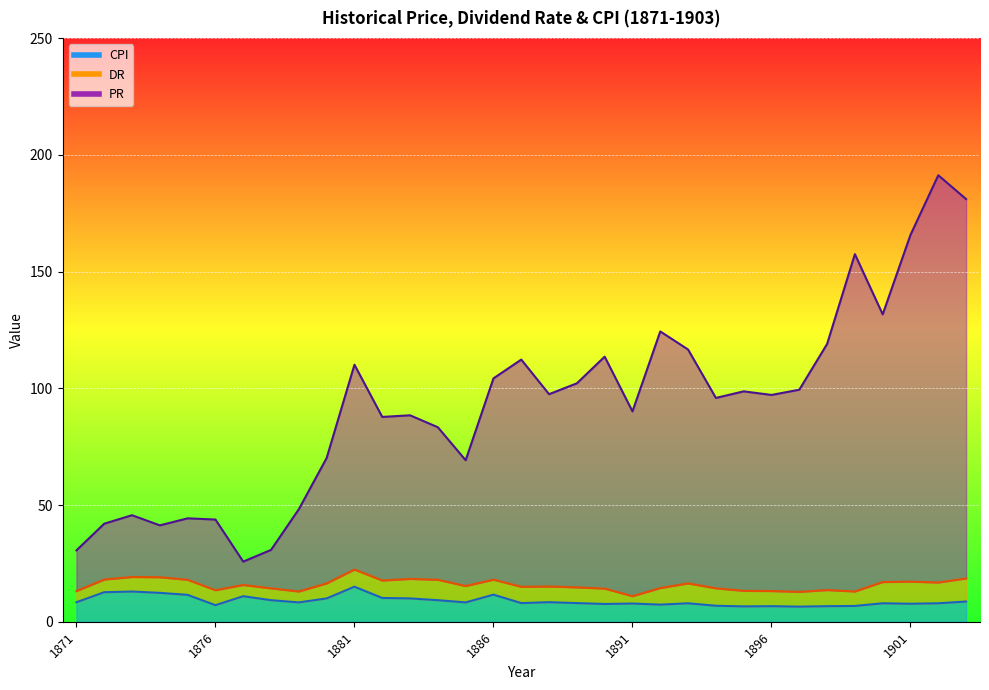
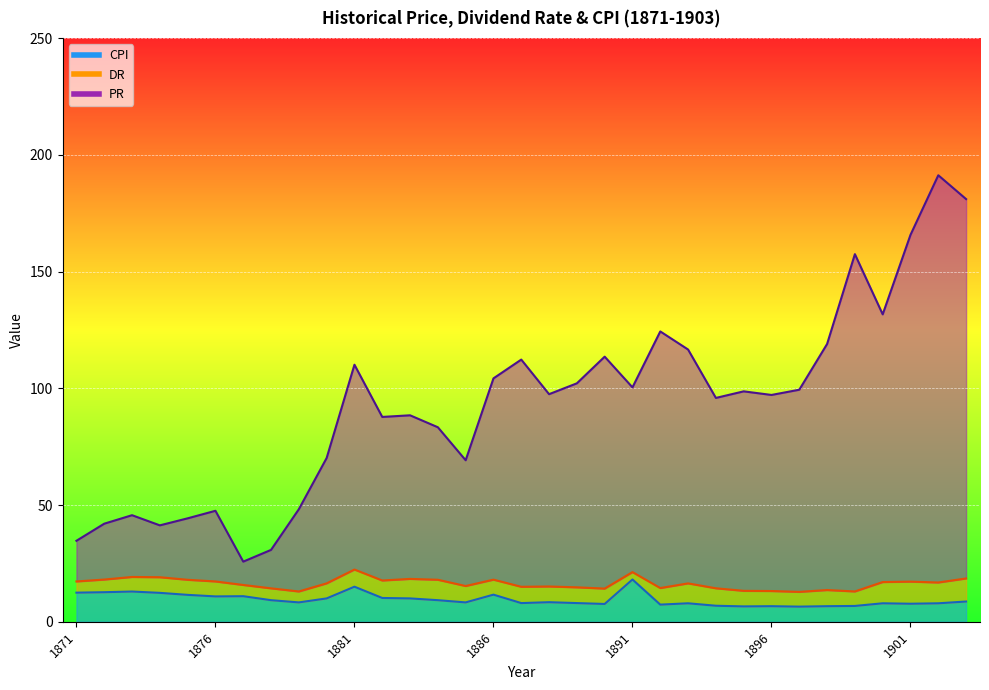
  {
    "CPI": {
-     "1871": 8,
-     "1876": 7,
+     "1871": 12,
+     "1876": 11,
      "1881": 15,
      "1886": 12,
-     "1891": 8,
+     "1891": 18,
      "1896": 7,
      "1901": 8
    },
    "DR": {
      "1871": 5,
      "1876": 6,
      "1881": 7,
      "1886": 6,
      "1891": 3,
      "1896": 7,
      "1901": 9
    }
  }
